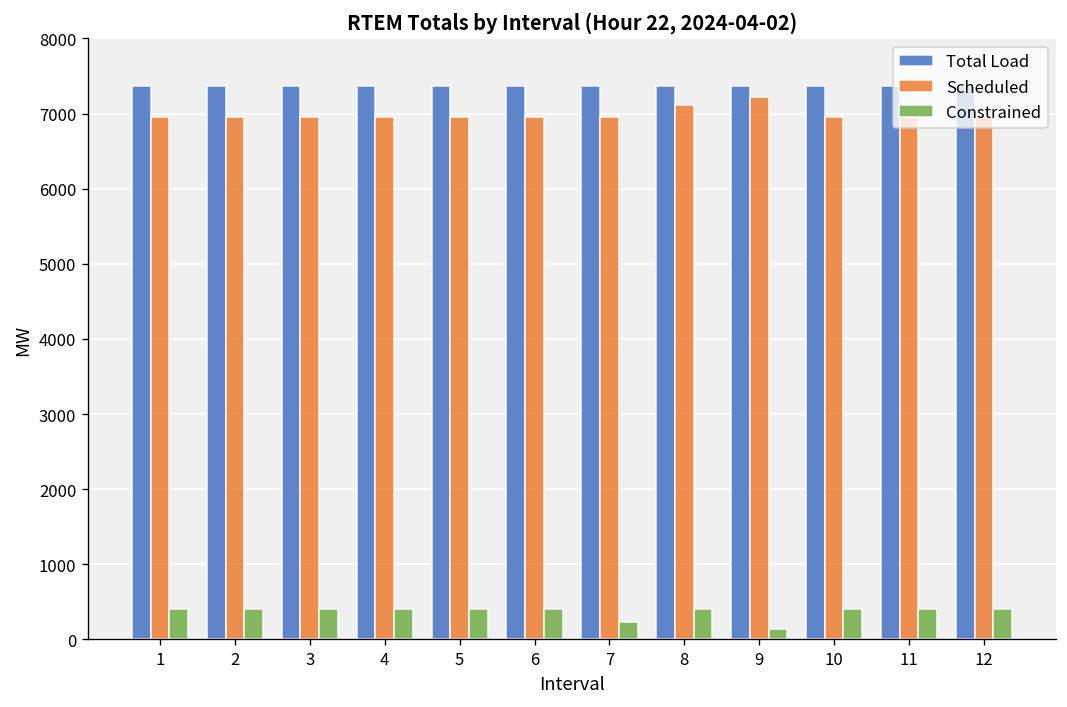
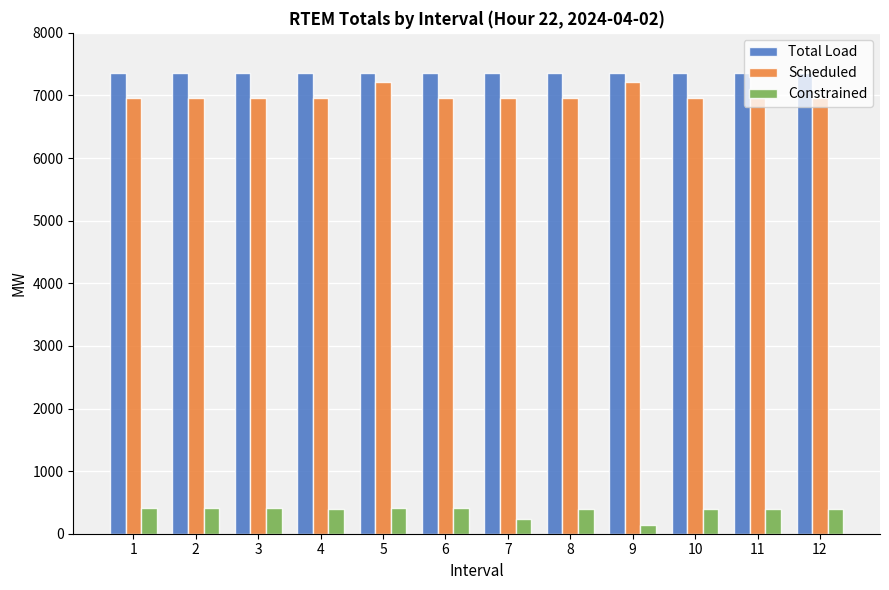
  {
    "Total Load": {
      "1": 7400,
      "2": 7400,
      "3": 7400,
      "4": 7400,
      "5": 7400,
      "6": 7400,
      "7": 7400,
      "8": 7400,
      "9": 7400,
      "10": 7400,
      "11": 7400
    },
    "Scheduled": {
      "1": 7000,
      "2": 7000,
      "3": 7000,
      "4": 7000,
-     "5": 7000,
+     "5": 7200,
      "6": 7000,
      "7": 7000,
-     "8": 7100,
+     "8": 7000,
      "9": 7200,
      "10": 7000
    },
    "Constrained": {
      "1": 400,
      "2": 400,
      "3": 400,
      "4": 400,
      "5": 400,
      "6": 400,
      "7": 200,
      "8": 400,
      "9": 100,
      "10": 400,
      "11": 400,
      "12": 400
    }
  }
